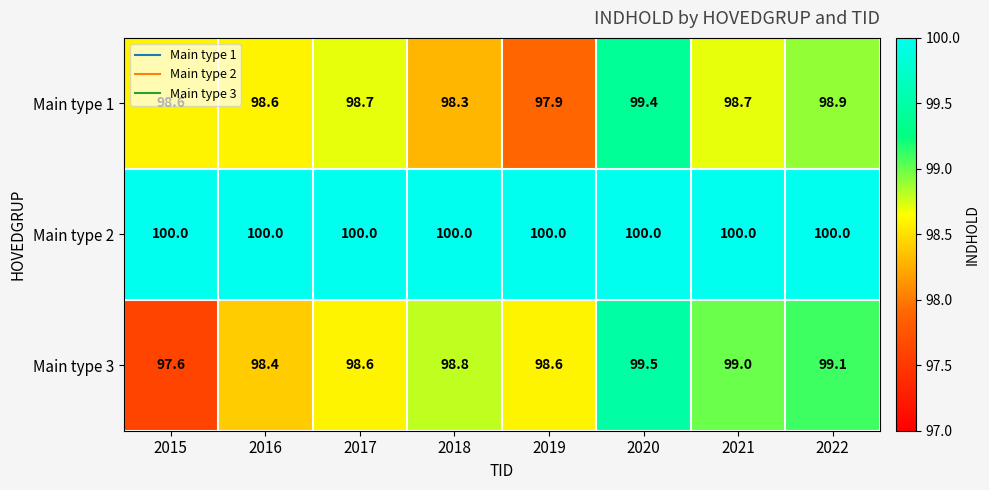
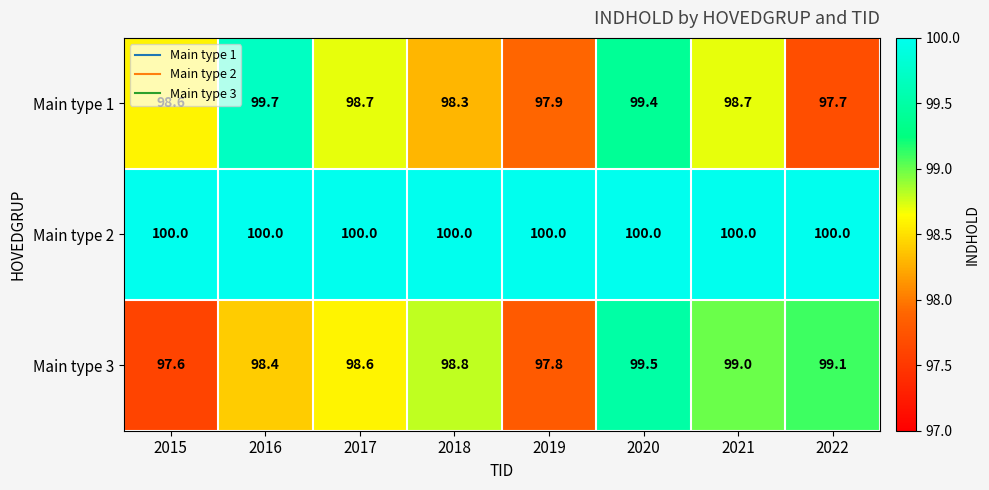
  {
    "Main type 1": {
-     "2016": 98.6,
+     "2016": 99.7,
      "2017": 98.7,
      "2018": 98.3,
      "2019": 97.9,
      "2020": 99.4,
      "2021": 98.7,
-     "2022": 98.9
+     "2022": 97.7
    },
    "Main type 2": {
      "2015": 100.0,
      "2016": 100.0,
      "2017": 100.0,
      "2018": 100.0,
      "2019": 100.0,
      "2020": 100.0,
      "2021": 100.0,
      "2022": 100.0
    },
    "Main type 3": {
      "2015": 97.6,
      "2016": 98.4,
      "2017": 98.6,
      "2018": 98.8,
-     "2019": 98.6,
+     "2019": 97.8,
      "2020": 99.5,
      "2021": 99.0,
      "2022": 99.1
    }
  }
